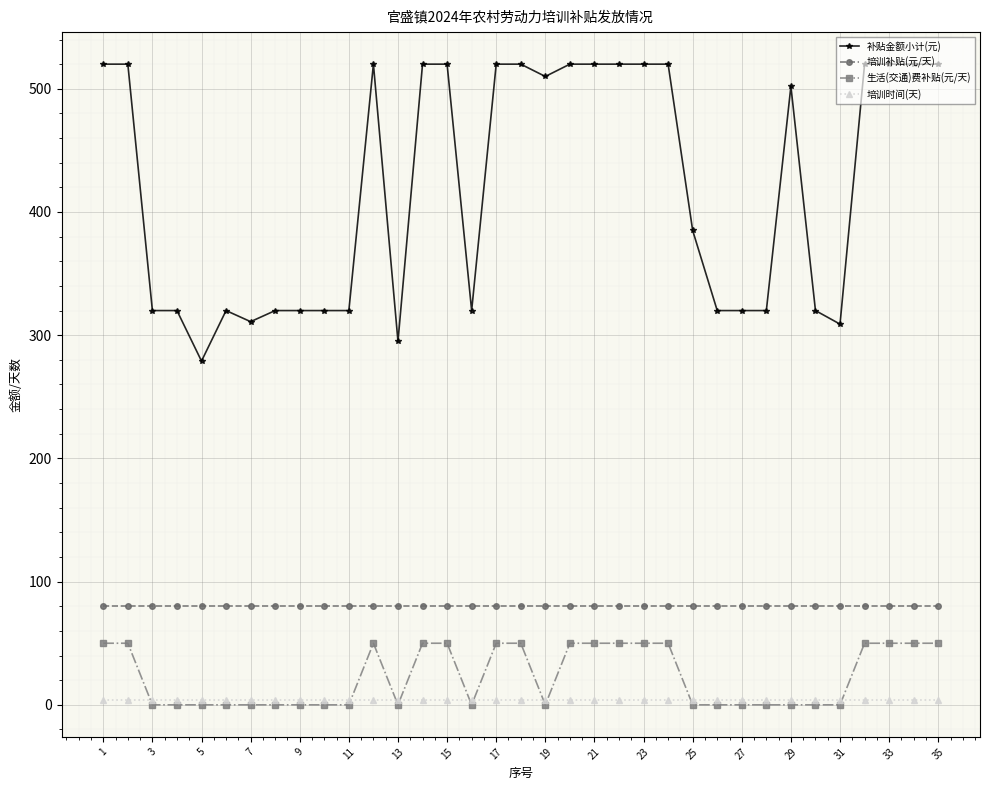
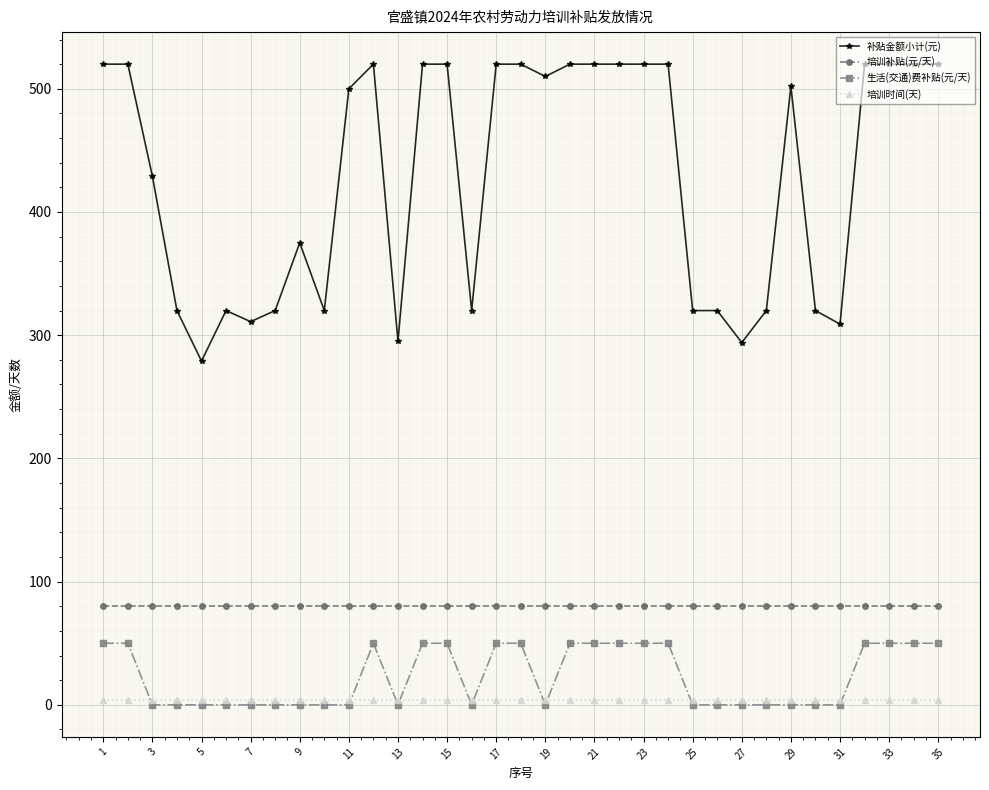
  {
    "补贴金额小计(元)": {
      "1": 520,
-     "3": 320,
+     "3": 429,
      "5": 279,
      "7": 311,
-     "9": 320,
-     "11": 320,
+     "9": 375,
+     "11": 500,
      "13": 295,
      "15": 520,
      "17": 520,
      "19": 510,
      "21": 520,
      "23": 520,
-     "25": 385,
-     "27": 320,
+     "25": 320,
+     "27": 294,
      "29": 502,
      "31": 309
    },
    "培训时间(天)": {
      "1": 4,
      "3": 4,
      "5": 4,
      "7": 4,
      "9": 4,
      "11": 4,
      "13": 4,
      "15": 4,
      "17": 4,
      "19": 4,
      "21": 4,
      "23": 4,
      "25": 4,
      "27": 4,
      "29": 4,
      "31": 4,
      "33": 4,
      "35": 4
    }
  }
